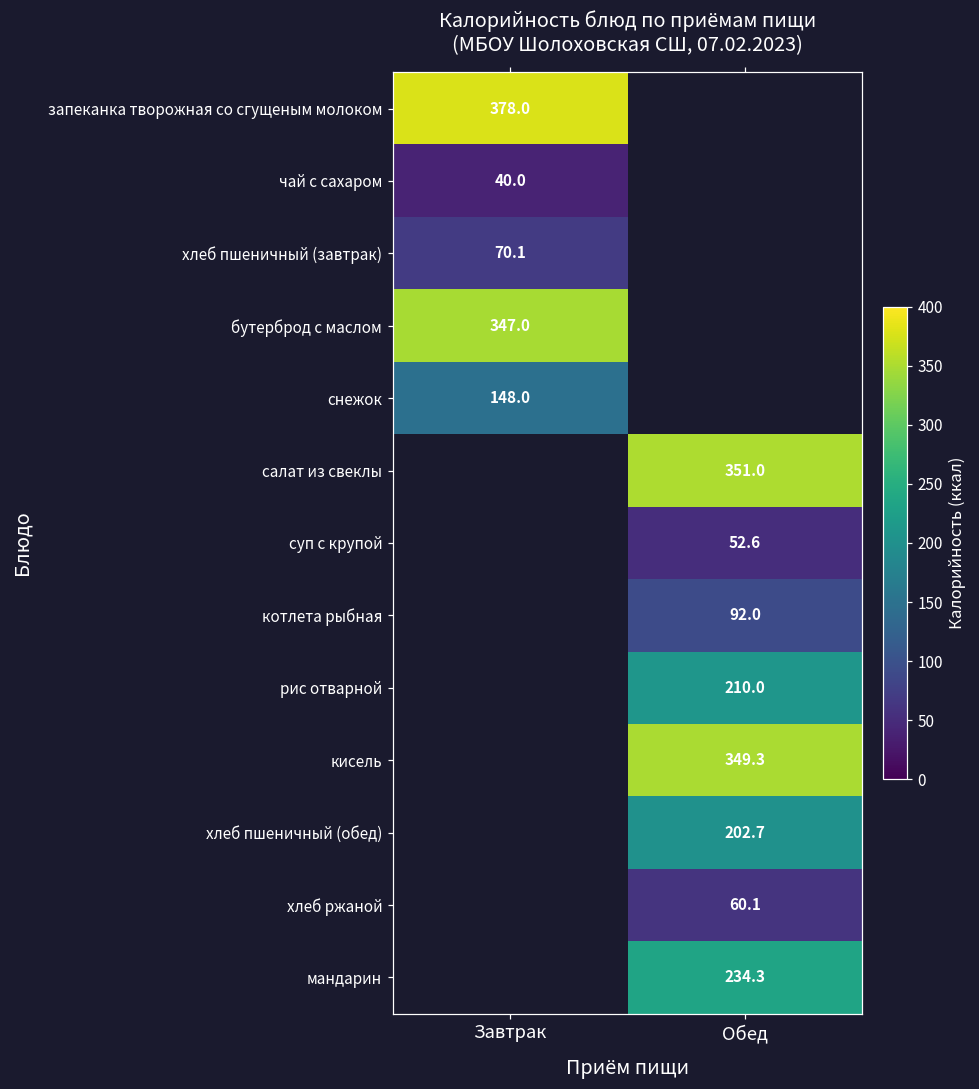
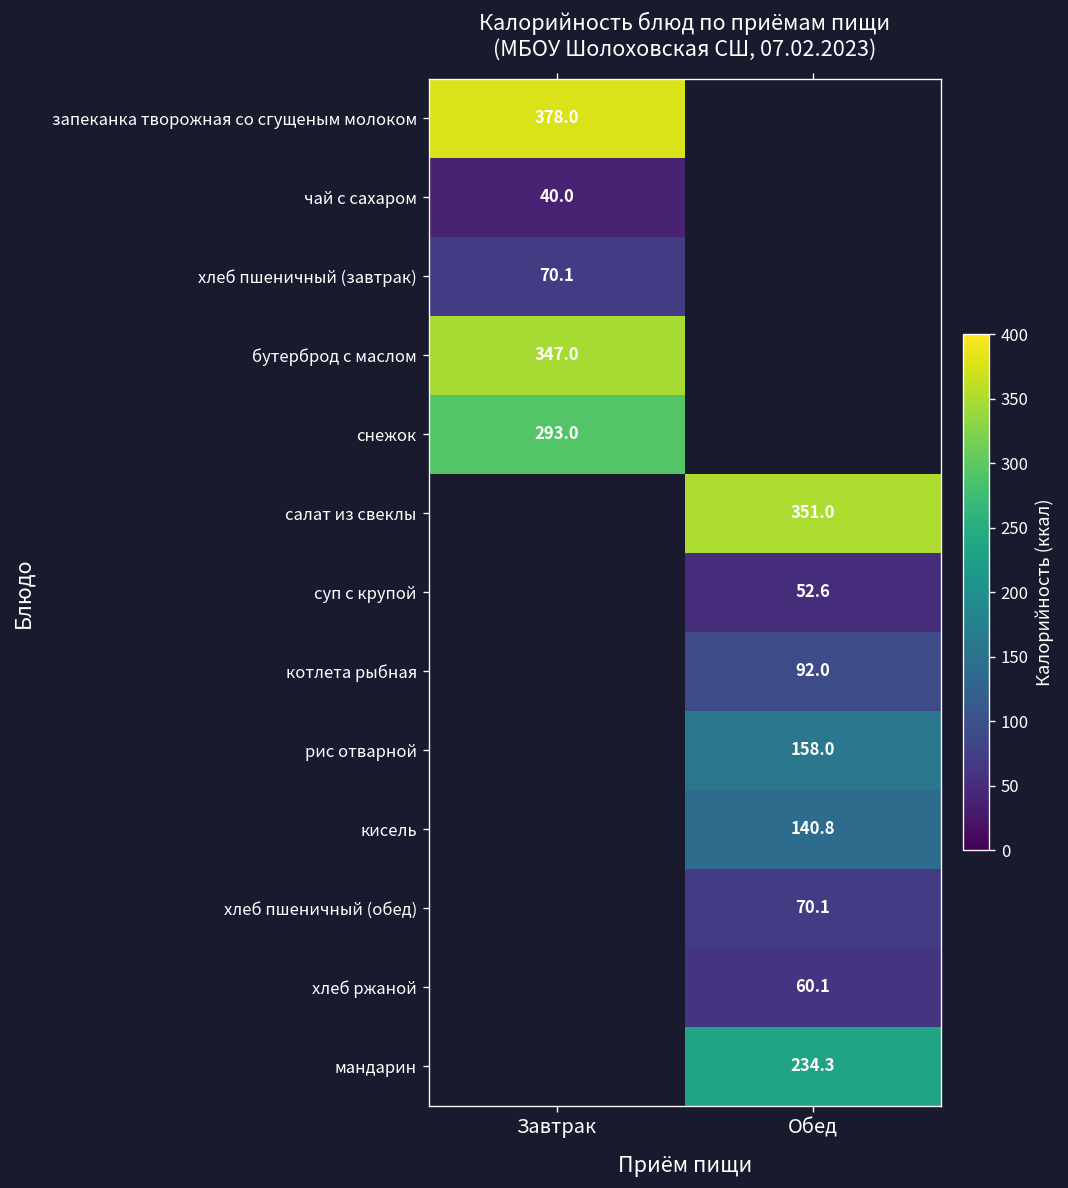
  {
    "запеканка творожная со сгущеным молоком": {
      "Завтрак": 378.0
    },
    "чай с сахаром": {
      "Завтрак": 40.0
    },
    "хлеб пшеничный (завтрак)": {
      "Завтрак": 70.1
    },
    "бутерброд с маслом": {
      "Завтрак": 347.0
    },
    "снежок": {
-     "Завтрак": 148.0
+     "Завтрак": 293.0
    },
    "салат из свеклы": {
      "Обед": 351.0
    },
    "суп с крупой": {
      "Обед": 52.6
    },
    "котлета рыбная": {
      "Обед": 92.0
    },
    "рис отварной": {
-     "Обед": 210.0
+     "Обед": 158.0
    },
    "кисель": {
-     "Обед": 349.3
+     "Обед": 140.8
    },
    "хлеб пшеничный (обед)": {
-     "Обед": 202.7
+     "Обед": 70.1
    },
    "хлеб ржаной": {
      "Обед": 60.1
    },
    "мандарин": {
      "Обед": 234.3
    }
  }
